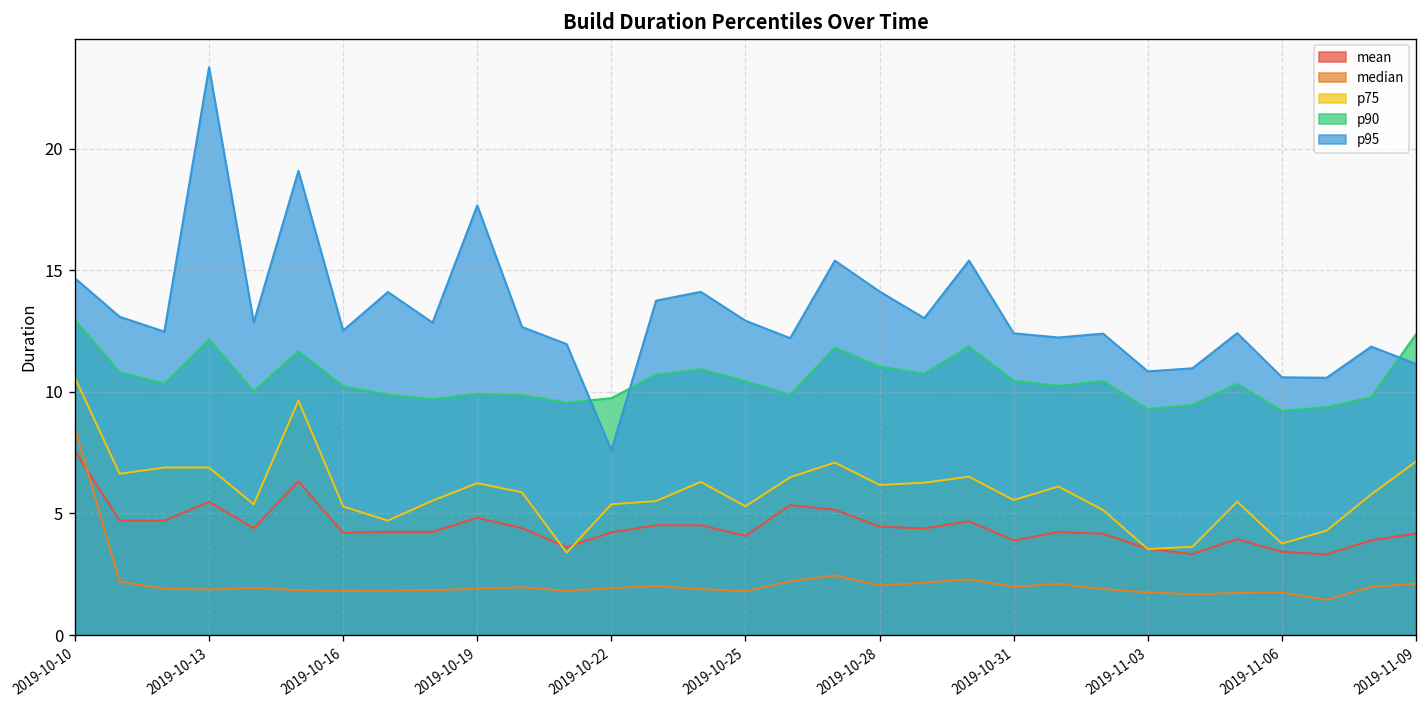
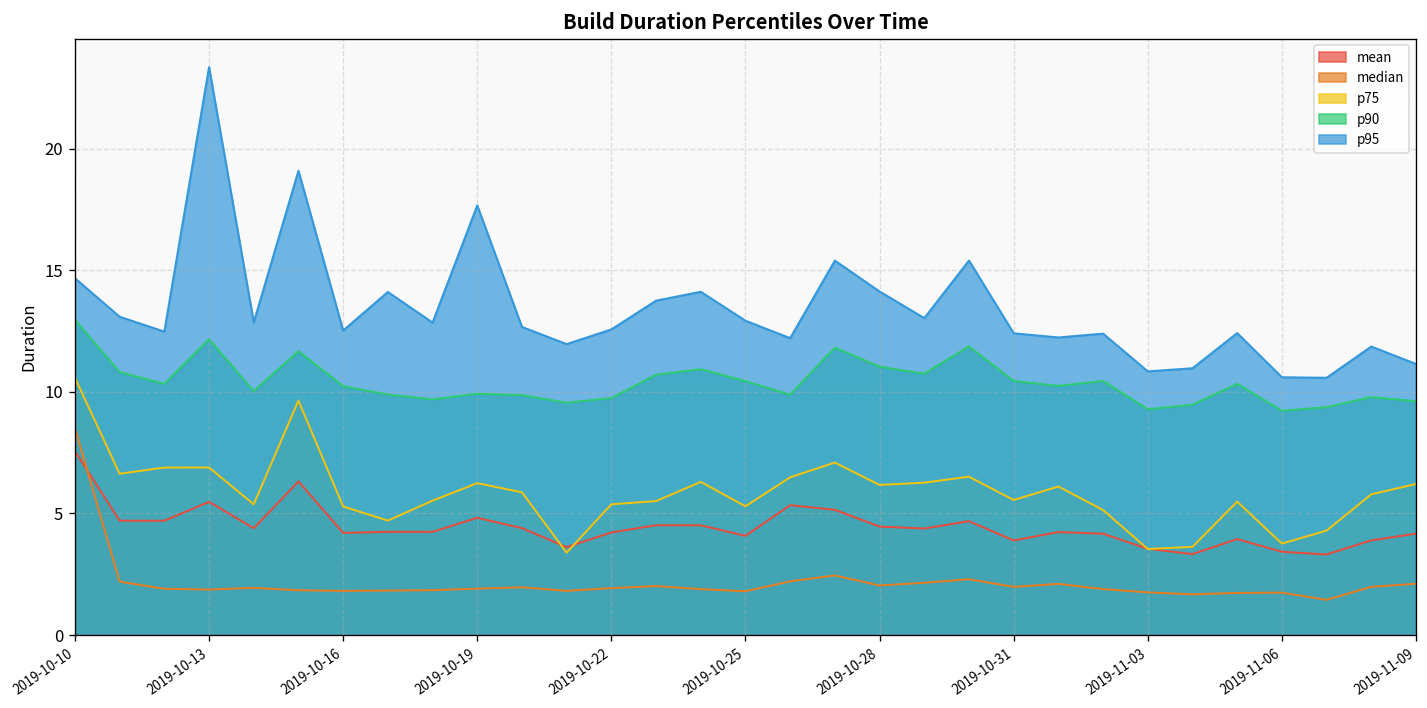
  {
    "p75": {
      "2019-10-10": 10.6,
      "2019-10-13": 6.9,
      "2019-10-16": 5.3,
      "2019-10-19": 6.2,
      "2019-10-22": 5.4,
      "2019-10-25": 5.3,
      "2019-10-28": 6.2,
      "2019-10-31": 5.6,
      "2019-11-06": 3.8,
-     "2019-11-09": 7.1
+     "2019-11-09": 6.2
    },
    "p90": {
      "2019-10-10": 13.0,
      "2019-10-13": 12.2,
      "2019-10-16": 10.2,
      "2019-10-19": 9.9,
      "2019-10-22": 9.7,
      "2019-10-25": 10.4,
      "2019-10-28": 11.0,
      "2019-10-31": 10.4,
      "2019-11-03": 9.3,
      "2019-11-06": 9.2,
-     "2019-11-09": 12.4
+     "2019-11-09": 9.6
    },
    "p95": {
      "2019-10-10": 14.7,
      "2019-10-13": 23.3,
      "2019-10-16": 12.5,
      "2019-10-19": 17.7,
-     "2019-10-22": 7.6,
+     "2019-10-22": 12.6,
      "2019-10-25": 12.9,
      "2019-10-28": 14.1,
      "2019-10-31": 12.4,
      "2019-11-03": 10.8,
      "2019-11-06": 10.6,
      "2019-11-09": 11.1
    }
  }
